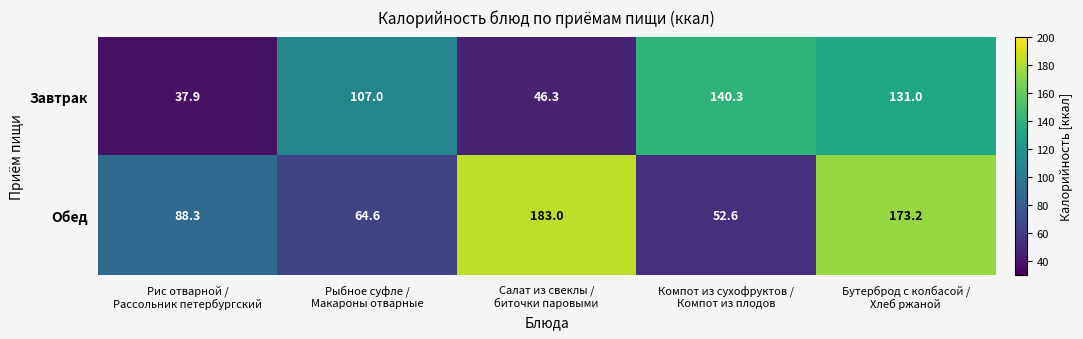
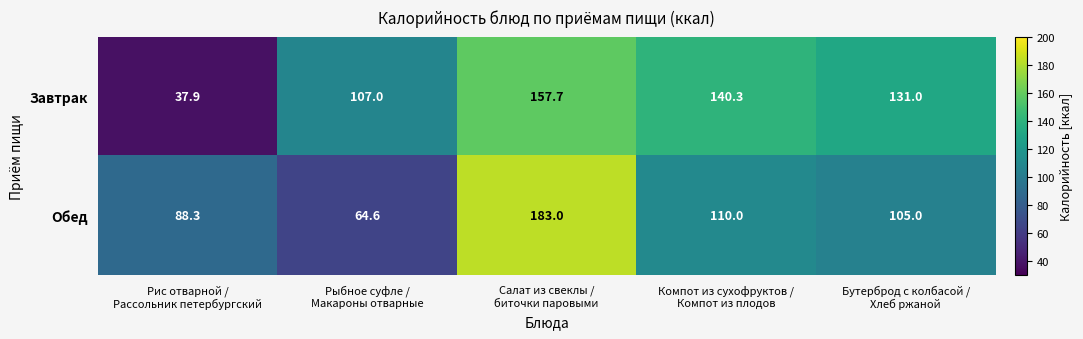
  {
    "Завтрак": {
      "Рис отварной / Рассольник петербургский": 37.9,
      "Рыбное суфле / Макароны отварные": 107.0,
-     "Салат из свеклы / биточки паровыми": 46.3,
+     "Салат из свеклы / биточки паровыми": 157.7,
      "Компот из сухофруктов / Компот из плодов": 140.3,
      "Бутерброд с колбасой / Хлеб ржаной": 131.0
    },
    "Обед": {
      "Рис отварной / Рассольник петербургский": 88.3,
      "Рыбное суфле / Макароны отварные": 64.6,
      "Салат из свеклы / биточки паровыми": 183.0,
-     "Компот из сухофруктов / Компот из плодов": 52.6,
-     "Бутерброд с колбасой / Хлеб ржаной": 173.2
+     "Компот из сухофруктов / Компот из плодов": 110.0,
+     "Бутерброд с колбасой / Хлеб ржаной": 105.0
    }
  }
